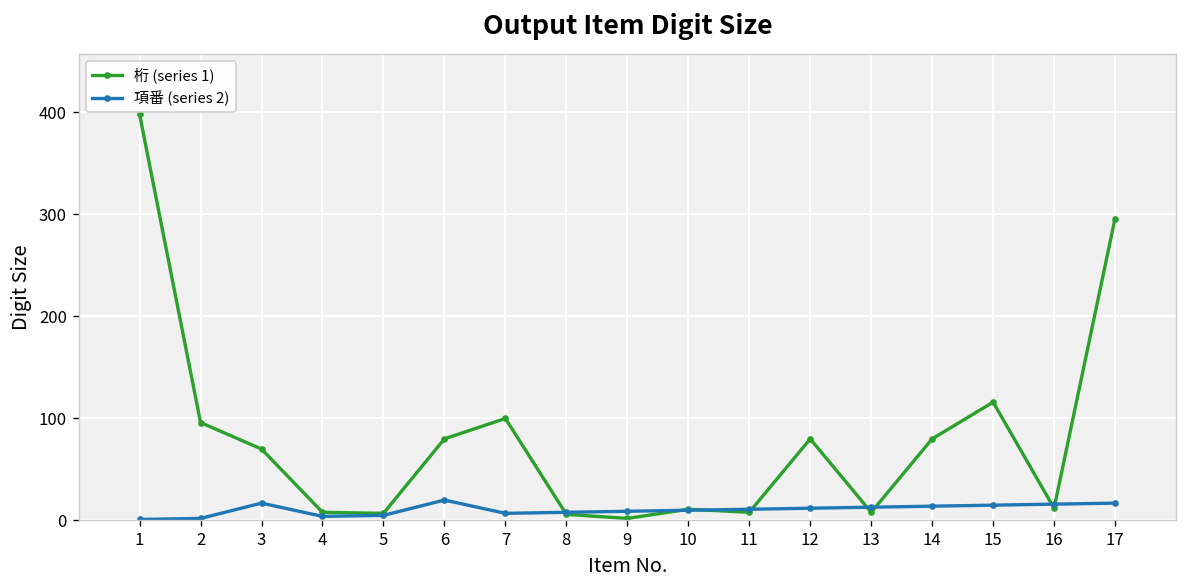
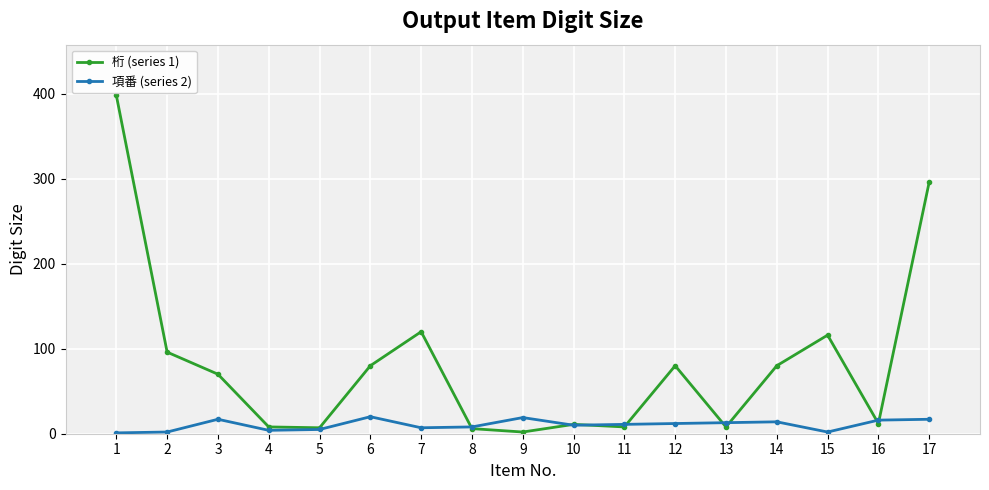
  {
    "桁 (series 1)": {
      "1": 400,
      "2": 100,
      "3": 70,
      "4": 10,
      "6": 80,
-     "7": 100,
+     "7": 120,
      "9": 0,
      "12": 80,
      "13": 10,
      "14": 80,
      "15": 120,
      "16": 10,
      "17": 300
    },
    "項番 (series 2)": {
      "1": 0,
      "2": 0,
      "3": 20,
      "4": 0,
      "6": 20,
      "7": 10,
-     "9": 10,
+     "9": 20,
      "12": 10,
      "13": 10,
      "14": 10,
-     "15": 20,
+     "15": 0,
      "16": 20,
      "17": 20
    }
  }
